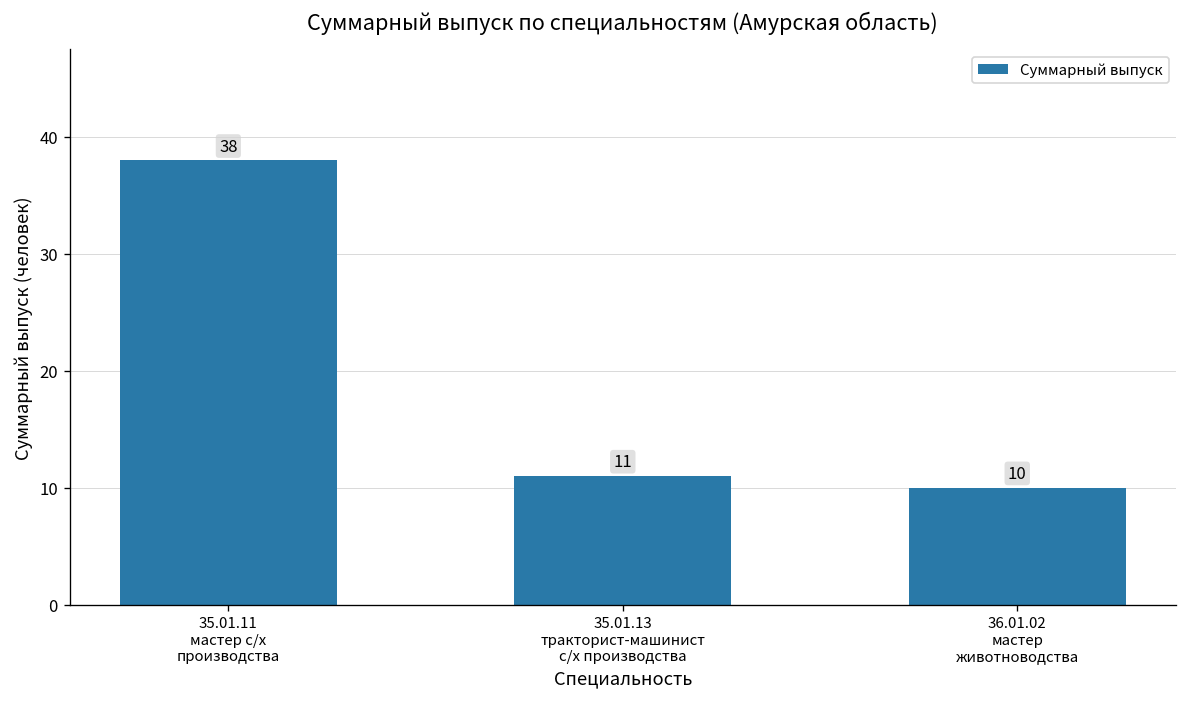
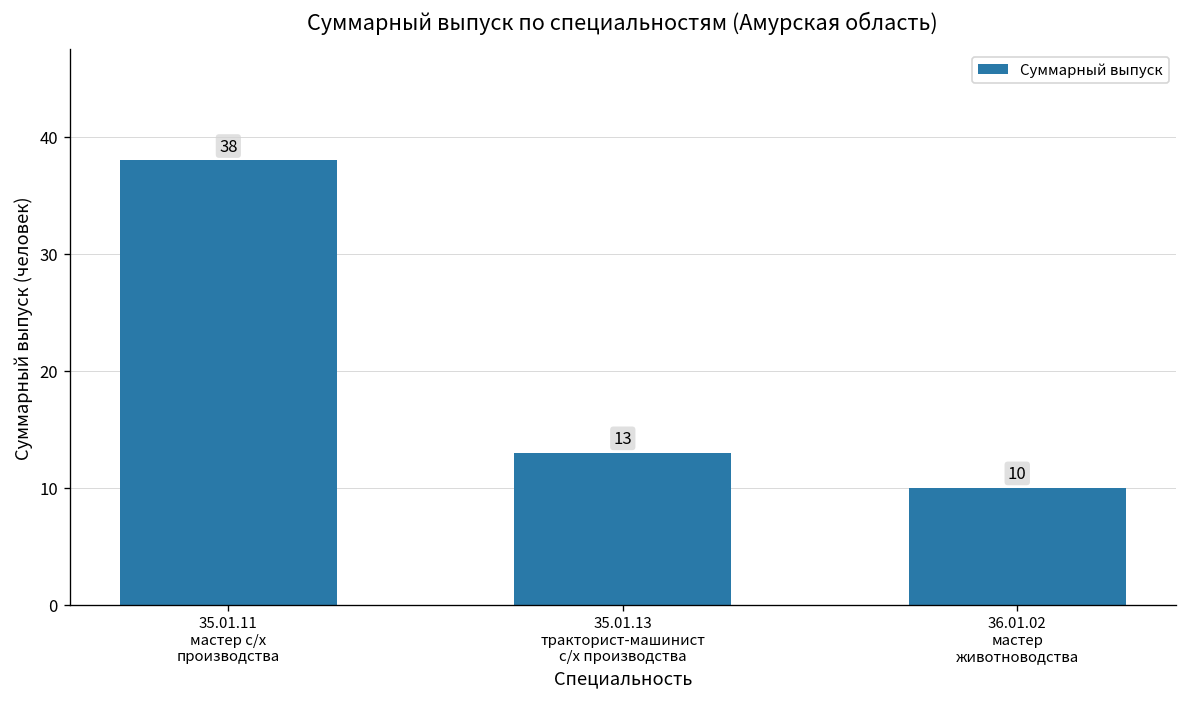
  {
-   "35.01.13 тракторист-машинист с/х производства": 11
+   "35.01.13 тракторист-машинист с/х производства": 13
  }
